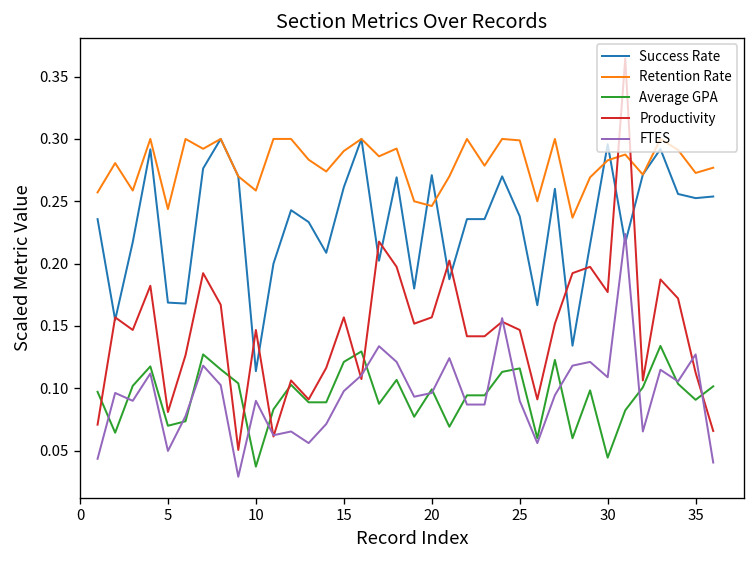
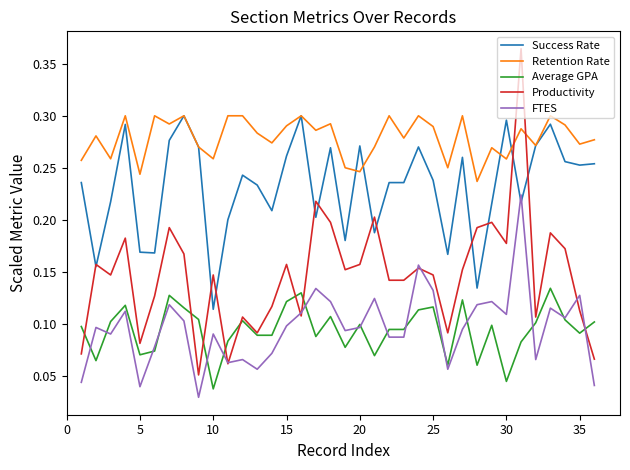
  {
    "Success Rate": {
      "5": 0.169,
      "10": 0.114,
      "15": 0.261,
      "20": 0.271,
      "25": 0.238,
      "30": 0.296,
      "35": 0.253
    },
    "Retention Rate": {
      "5": 0.244,
      "10": 0.259,
      "15": 0.290,
      "20": 0.246,
-     "25": 0.299,
-     "30": 0.283,
+     "25": 0.290,
+     "30": 0.258,
      "35": 0.273
    },
    "Average GPA": {
      "5": 0.070,
      "10": 0.037,
      "15": 0.121,
      "20": 0.099,
      "25": 0.116,
      "30": 0.044,
      "35": 0.091
    },
    "Productivity": {
      "5": 0.081,
      "10": 0.147,
      "15": 0.157,
      "20": 0.157,
      "25": 0.147,
      "30": 0.177,
      "35": 0.112
    },
    "FTES": {
-     "5": 0.050,
+     "5": 0.039,
      "10": 0.090,
      "15": 0.098,
      "20": 0.096,
-     "25": 0.090,
+     "25": 0.132,
      "30": 0.109,
      "35": 0.127
    }
  }
